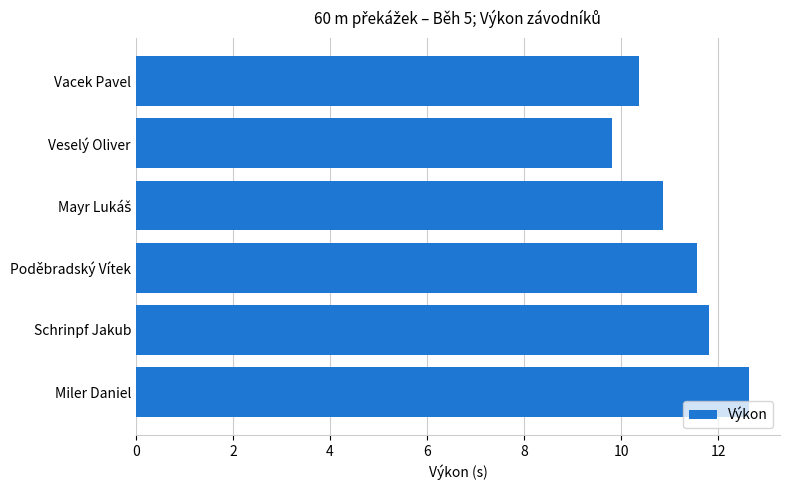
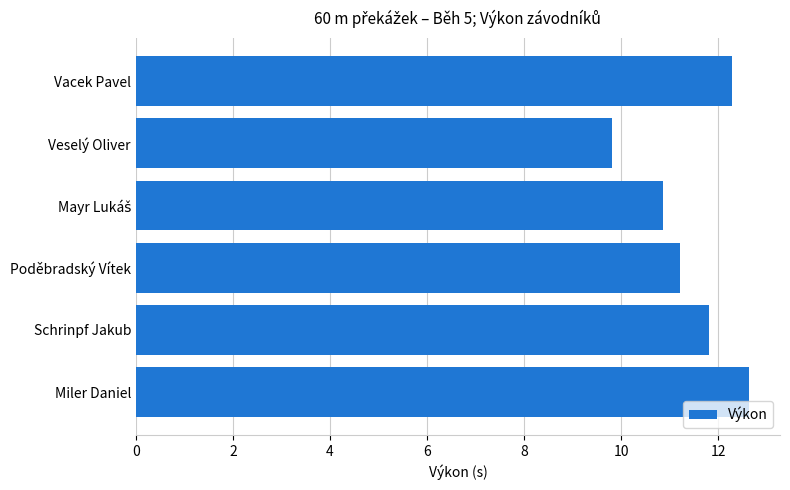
  {
-   "Vacek Pavel": 10.4,
+   "Vacek Pavel": 12.3,
    "Veselý Oliver": 9.8,
    "Mayr Lukáš": 10.9,
-   "Poděbradský Vítek": 11.6,
+   "Poděbradský Vítek": 11.2,
    "Schrinpf Jakub": 11.8,
    "Miler Daniel": 12.6
  }
